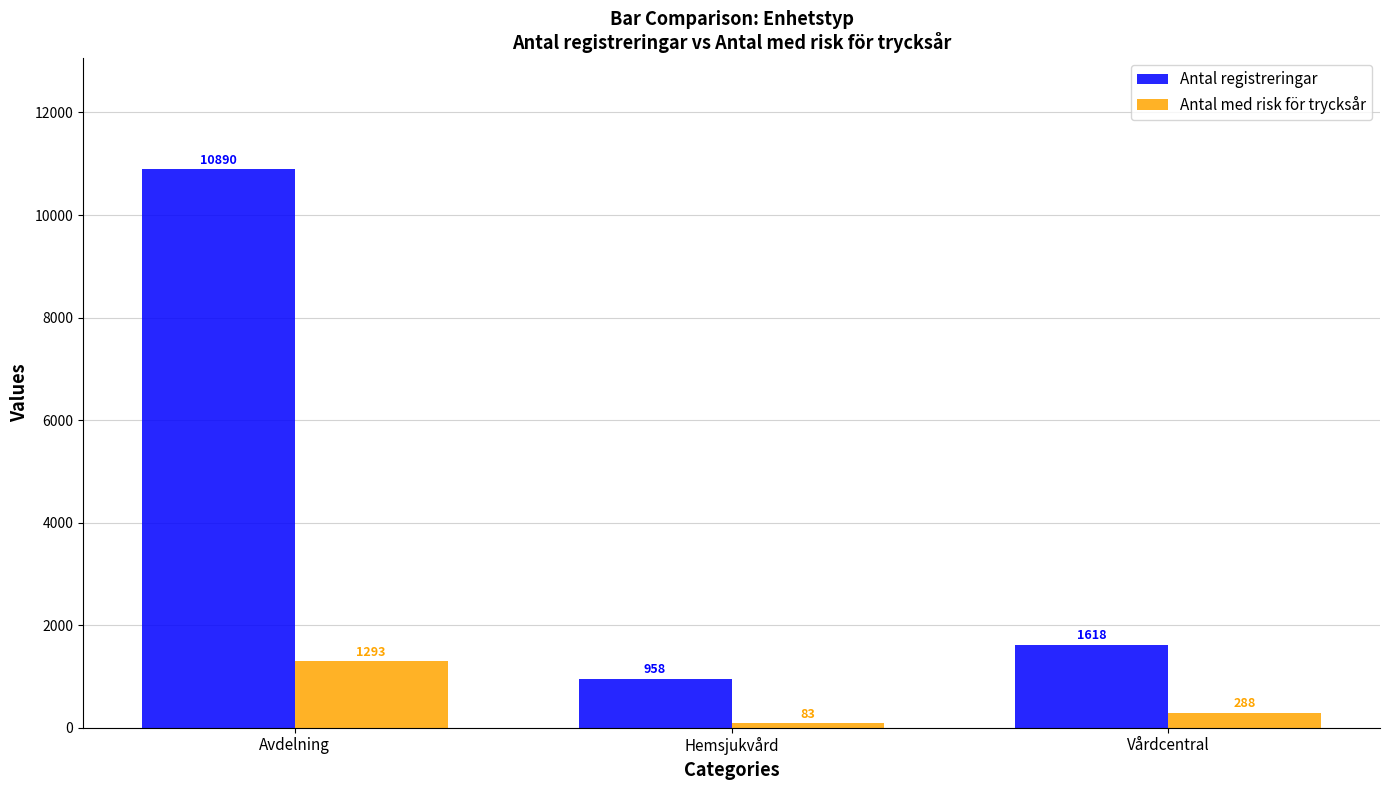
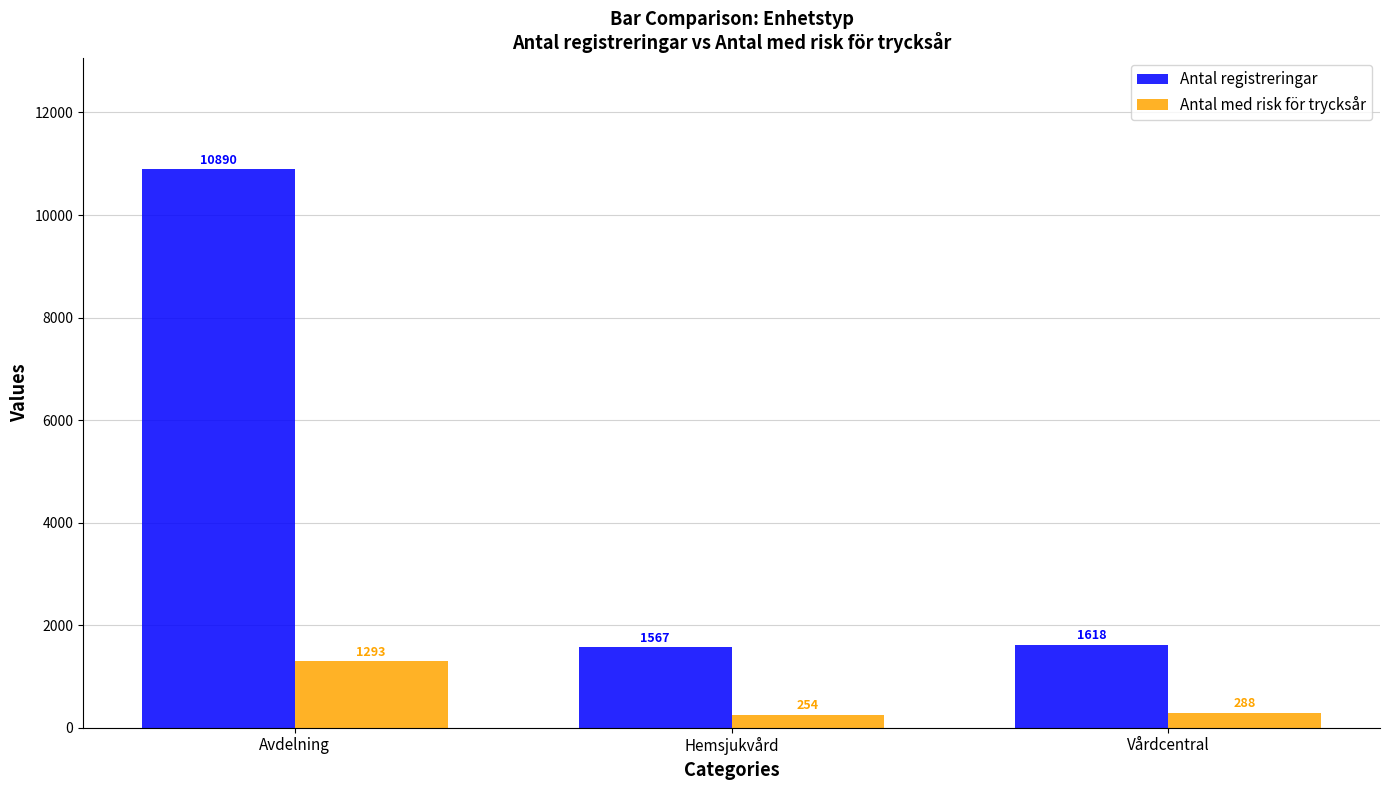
  {
    "Antal registreringar": {
      "Avdelning": 10890,
-     "Hemsjukvård": 958,
+     "Hemsjukvård": 1567,
      "Vårdcentral": 1618
    },
    "Antal med risk för trycksår": {
      "Avdelning": 1293,
-     "Hemsjukvård": 83,
+     "Hemsjukvård": 254,
      "Vårdcentral": 288
    }
  }
